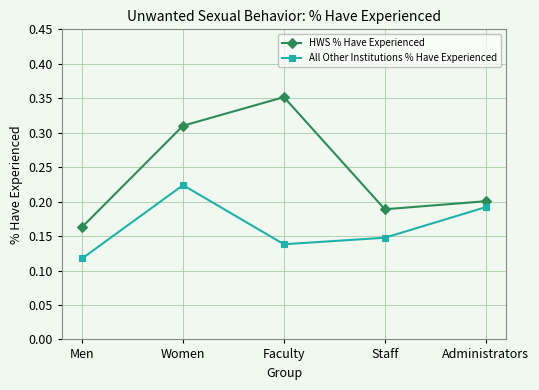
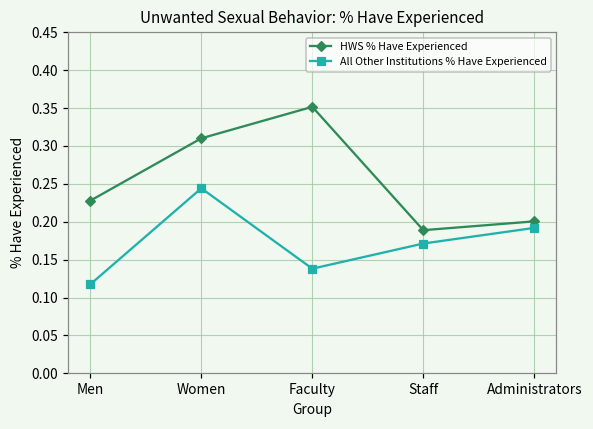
  {
    "HWS % Have Experienced": {
-     "Men": 0.16,
+     "Men": 0.23,
      "Women": 0.31,
      "Faculty": 0.35,
      "Staff": 0.19,
      "Administrators": 0.20
    },
    "All Other Institutions % Have Experienced": {
      "Men": 0.12,
-     "Women": 0.22,
+     "Women": 0.24,
      "Faculty": 0.14,
-     "Staff": 0.15,
+     "Staff": 0.17,
      "Administrators": 0.19
    }
  }
